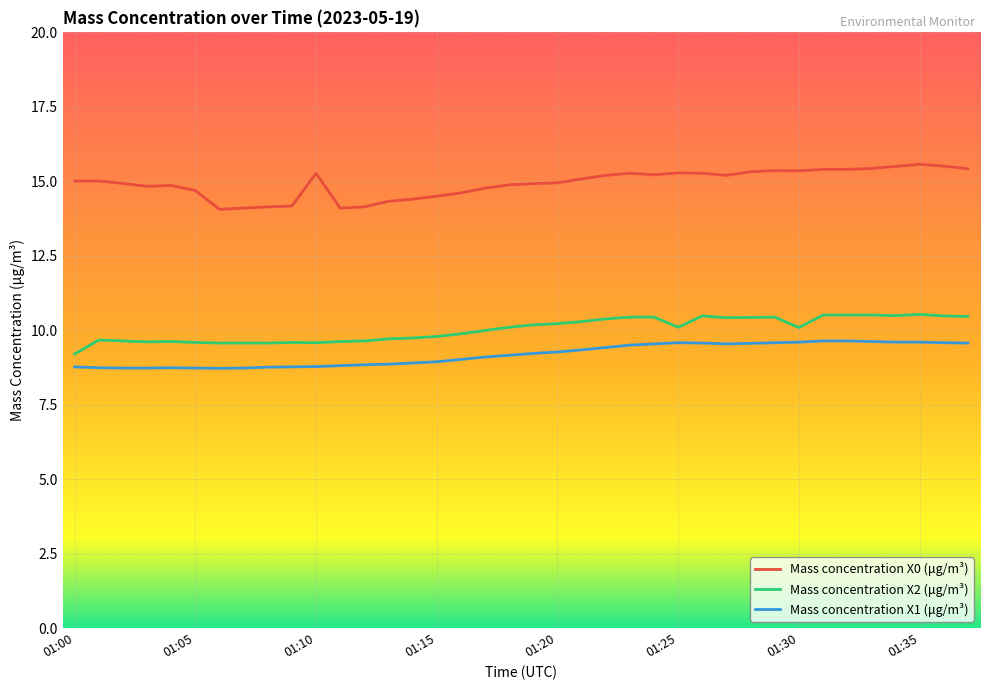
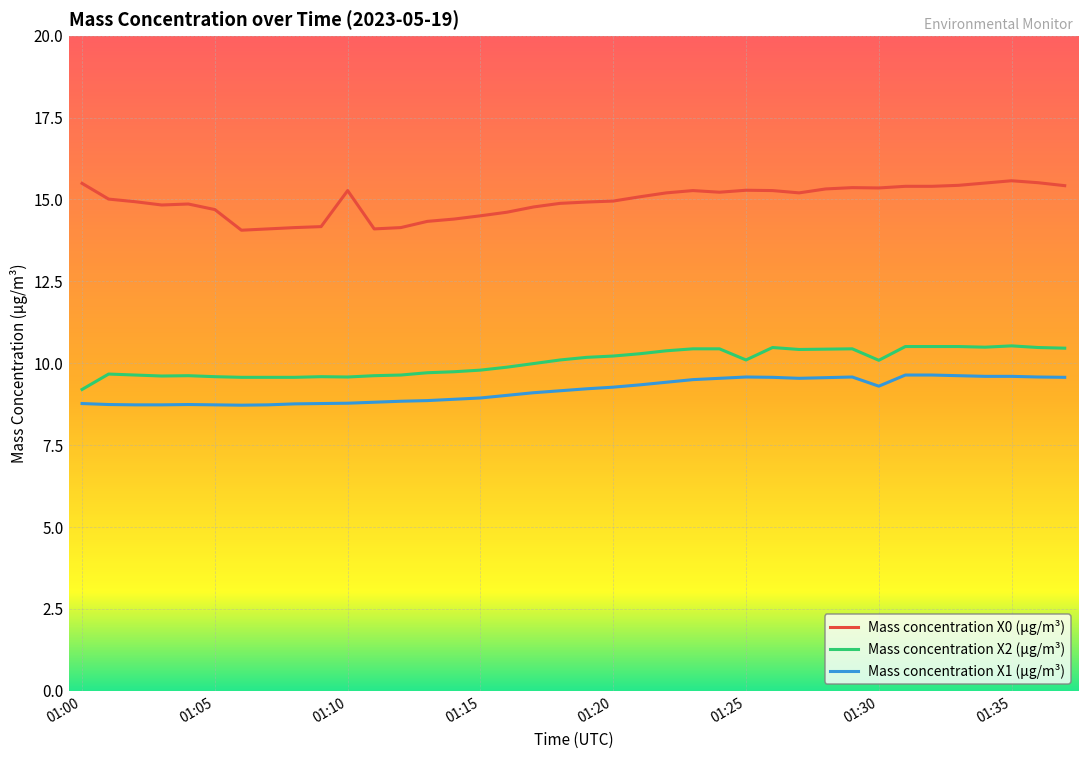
  {
    "Mass concentration X0 (μg/m³)": {
-     "01:00": 15.0,
+     "01:00": 15.5,
      "01:05": 14.7,
      "01:10": 15.3,
      "01:15": 14.5,
      "01:20": 15.0,
      "01:25": 15.3,
      "01:30": 15.4,
      "01:35": 15.6
    },
    "Mass concentration X2 (μg/m³)": {
      "01:00": 9.2,
      "01:05": 9.6,
      "01:10": 9.6,
      "01:15": 9.8,
      "01:20": 10.2,
      "01:25": 10.1,
      "01:30": 10.1,
      "01:35": 10.5
    },
    "Mass concentration X1 (μg/m³)": {
      "01:00": 8.8,
      "01:05": 8.7,
      "01:10": 8.8,
      "01:15": 8.9,
      "01:20": 9.3,
      "01:25": 9.6,
-     "01:30": 9.6,
+     "01:30": 9.3,
      "01:35": 9.6
    }
  }
